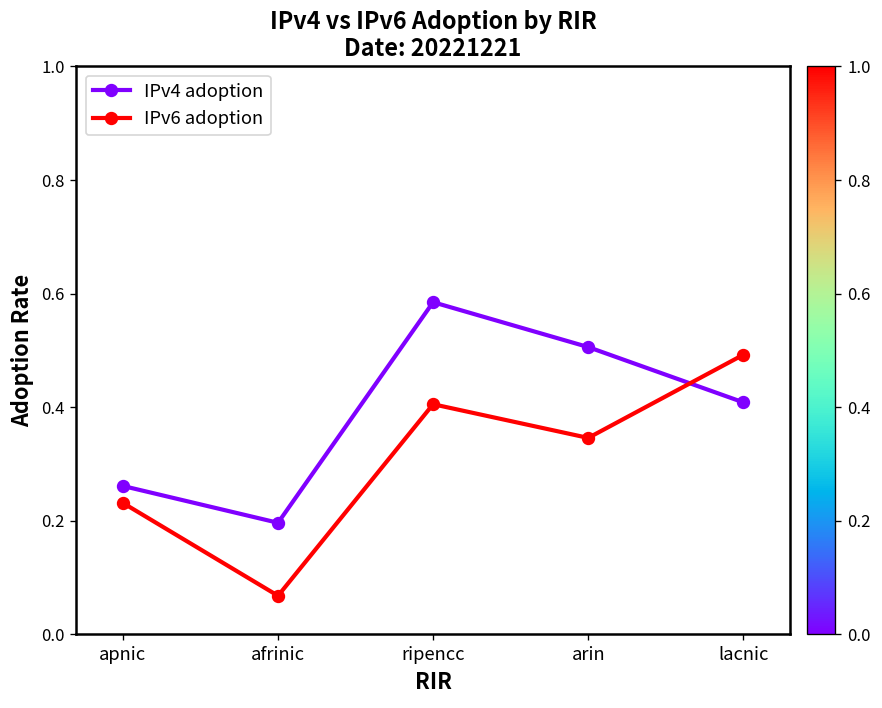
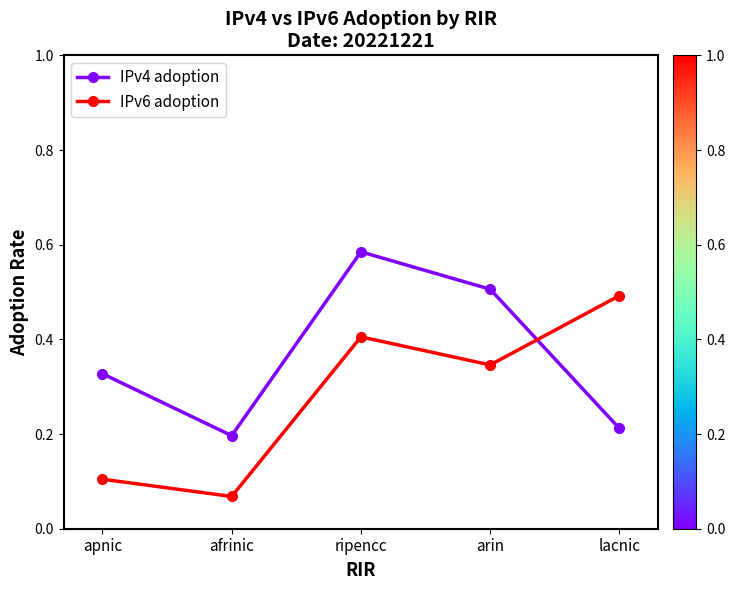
  {
    "IPv4 adoption": {
-     "apnic": 0.26,
+     "apnic": 0.33,
      "afrinic": 0.20,
      "ripencc": 0.58,
      "arin": 0.51,
-     "lacnic": 0.41
+     "lacnic": 0.21
    },
    "IPv6 adoption": {
-     "apnic": 0.23,
+     "apnic": 0.10,
      "afrinic": 0.07,
      "ripencc": 0.41,
      "arin": 0.35,
      "lacnic": 0.49
    }
  }
